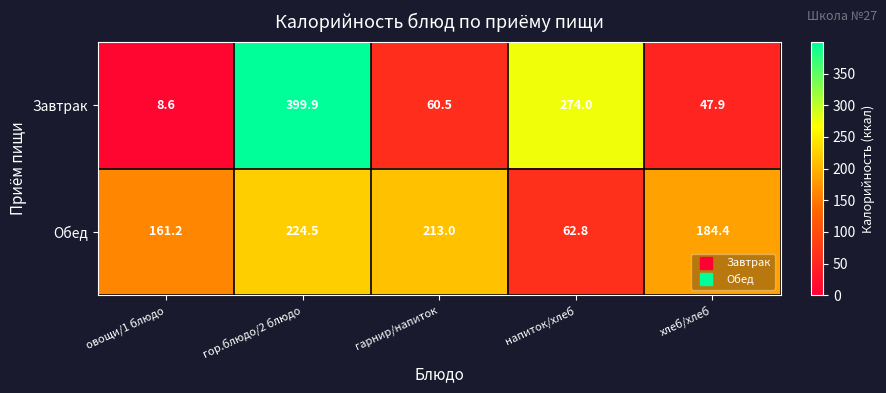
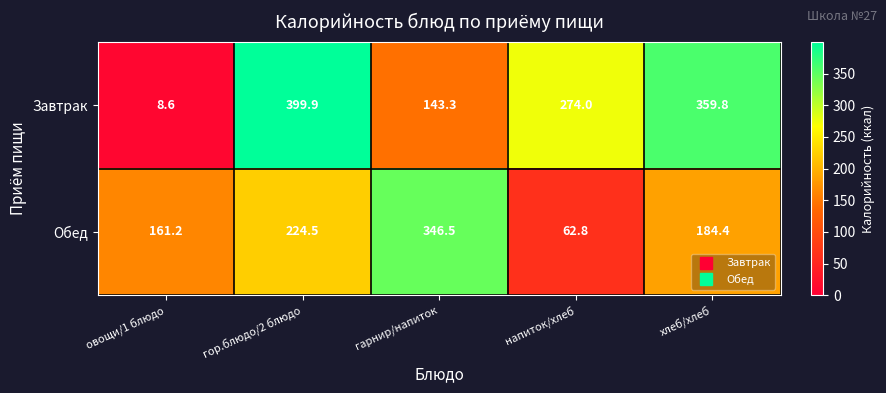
  {
    "Завтрак": {
      "овощи/1 блюдо": 8.6,
      "гор.блюдо/2 блюдо": 399.9,
-     "гарнир/напиток": 60.5,
+     "гарнир/напиток": 143.3,
      "напиток/хлеб": 274.0,
-     "хлеб/хлеб": 47.9
+     "хлеб/хлеб": 359.8
    },
    "Обед": {
      "овощи/1 блюдо": 161.2,
      "гор.блюдо/2 блюдо": 224.5,
-     "гарнир/напиток": 213.0,
+     "гарнир/напиток": 346.5,
      "напиток/хлеб": 62.8,
      "хлеб/хлеб": 184.4
    }
  }
